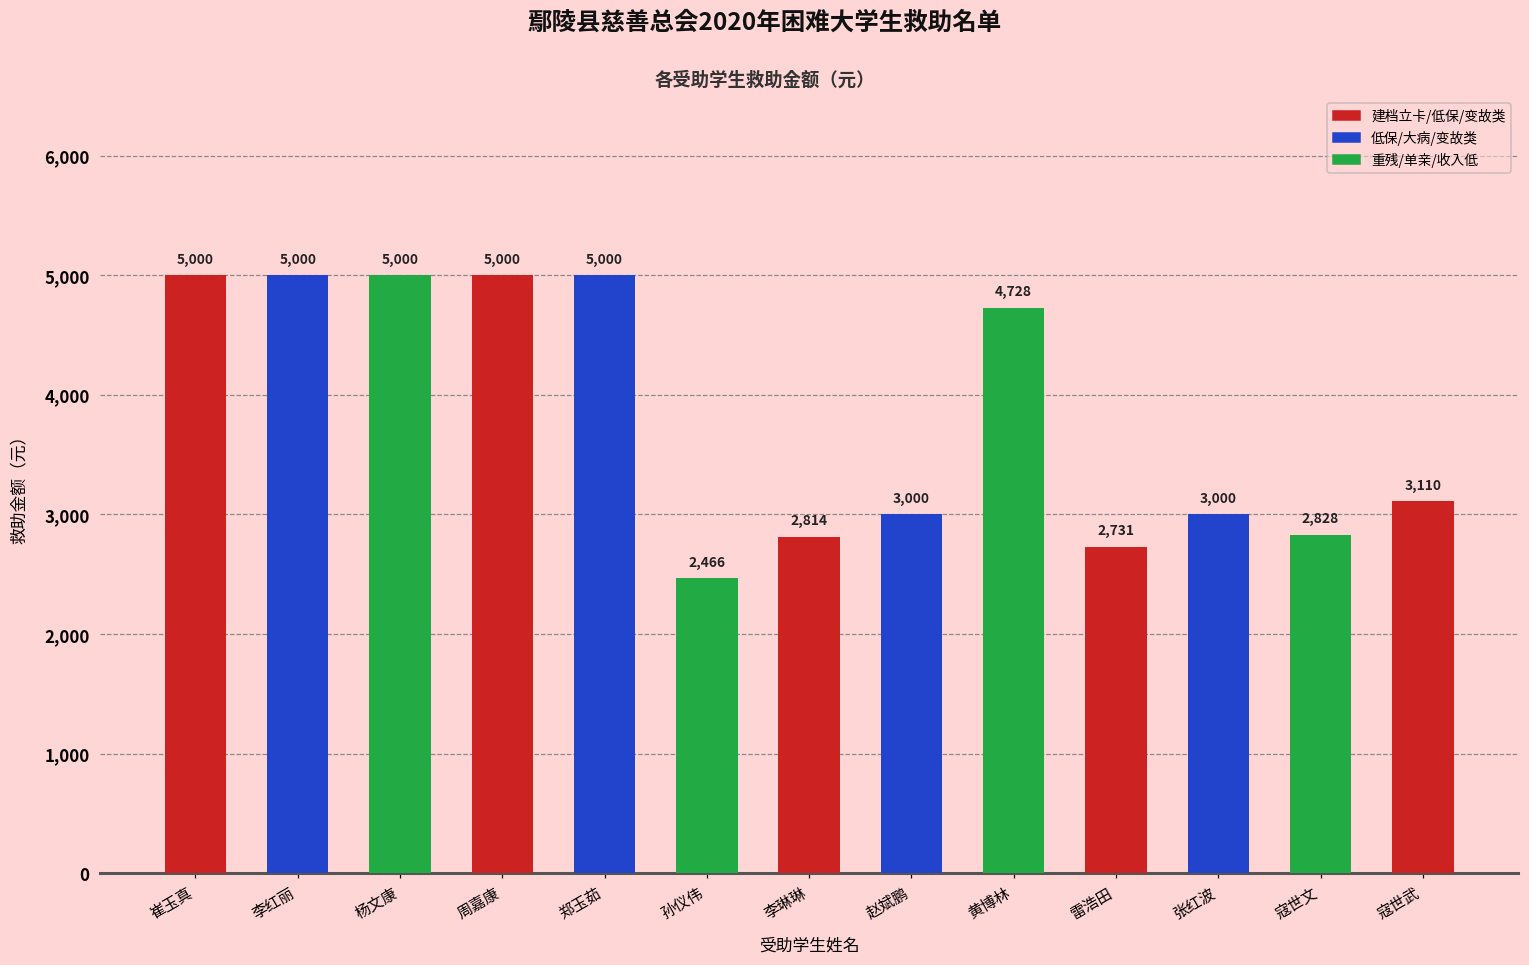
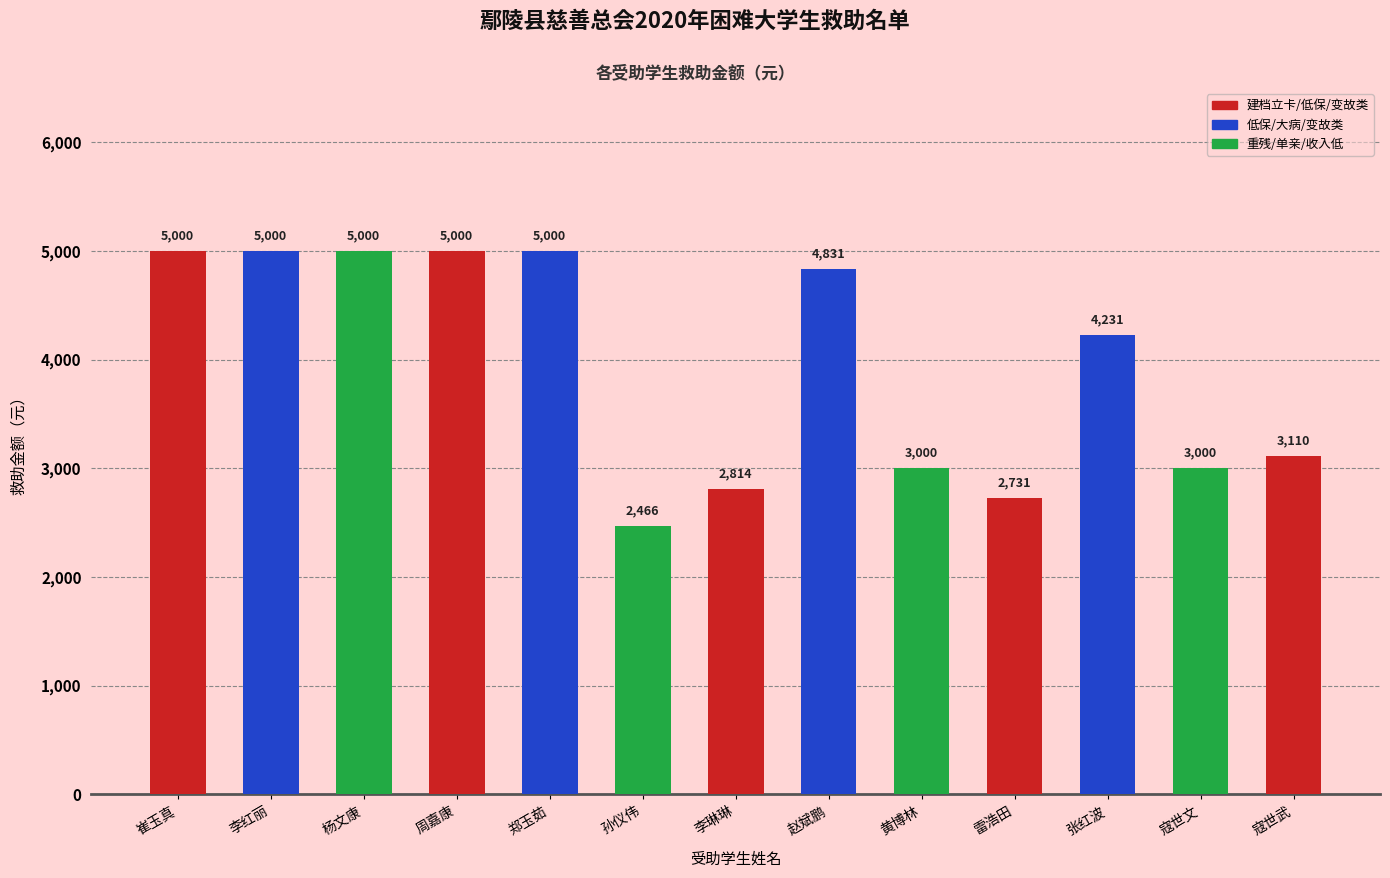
  {
    "崔玉真": "5,000",
    "李红丽": "5,000",
    "杨文康": "5,000",
    "周嘉康": "5,000",
    "郑玉茹": "5,000",
    "孙仪伟": "2,466",
    "李琳琳": "2,814",
-   "赵斌鹏": "3,000",
-   "黄博林": "4,728",
+   "赵斌鹏": "4,831",
+   "黄博林": "3,000",
    "雷浩田": "2,731",
-   "张红波": "3,000",
-   "寇世文": "2,828",
+   "张红波": "4,231",
+   "寇世文": "3,000",
    "寇世武": "3,110"
  }
